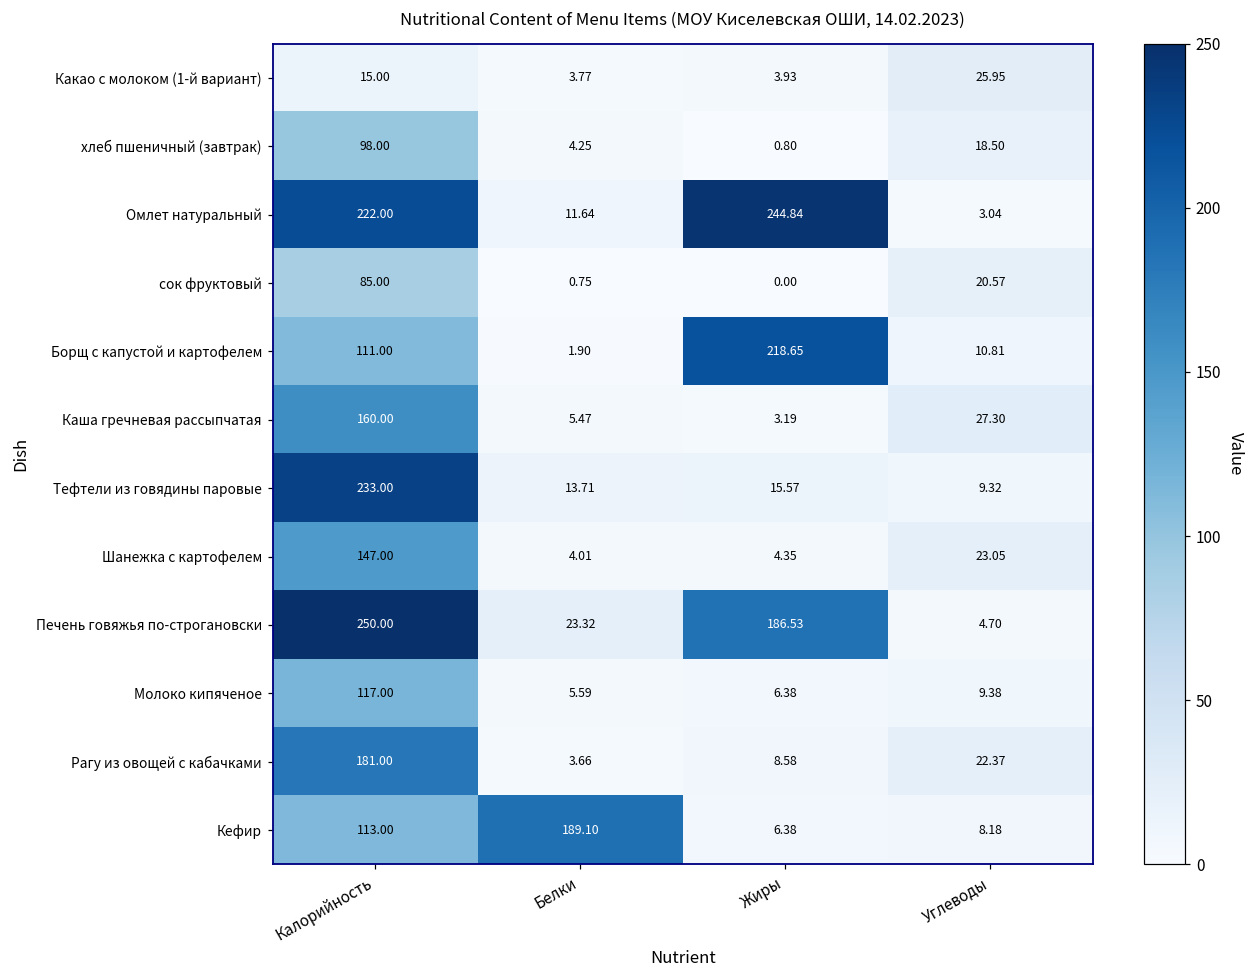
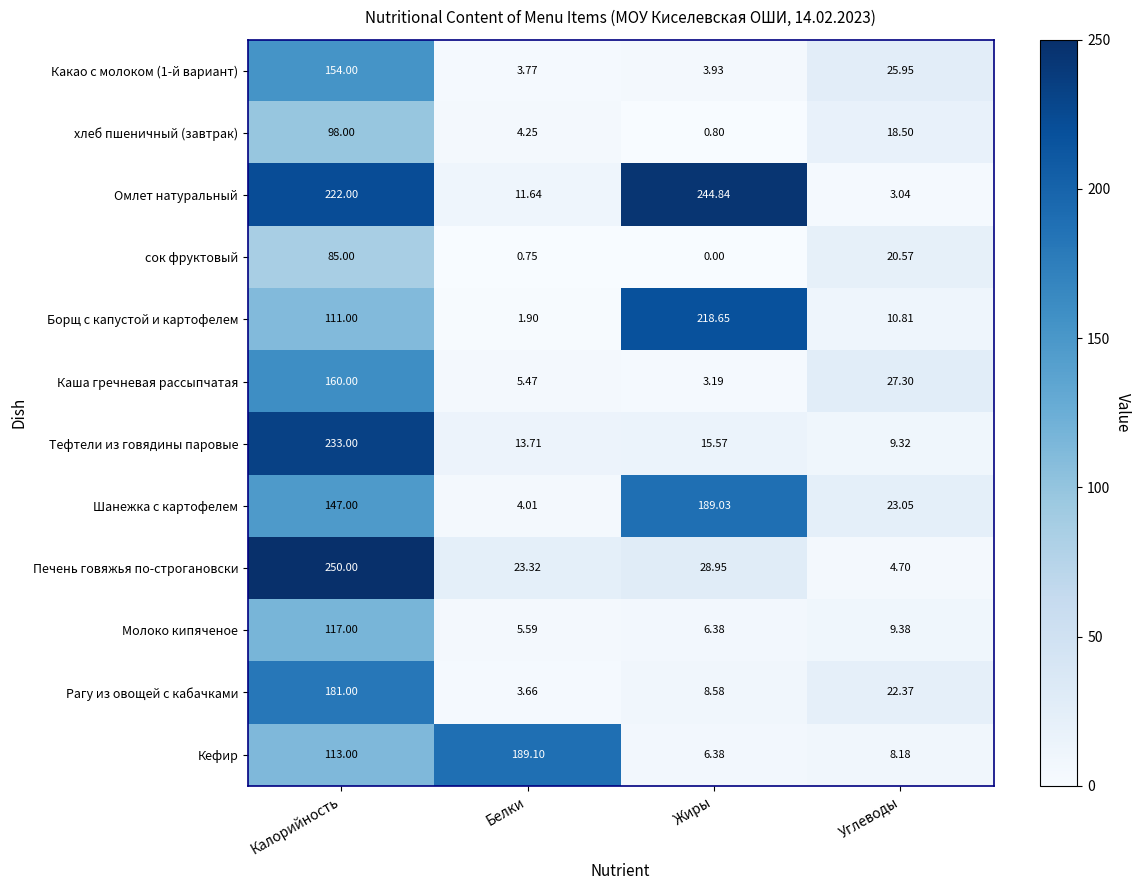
  {
    "Какао с молоком (1-й вариант)": {
-     "Калорийность": 15.00,
+     "Калорийность": 154.00,
      "Белки": 3.77,
      "Жиры": 3.93,
      "Углеводы": 25.95
    },
    "хлеб пшеничный (завтрак)": {
      "Калорийность": 98.00,
      "Белки": 4.25,
      "Жиры": 0.80,
      "Углеводы": 18.50
    },
    "Омлет натуральный": {
      "Калорийность": 222.00,
      "Белки": 11.64,
      "Жиры": 244.84,
      "Углеводы": 3.04
    },
    "сок фруктовый": {
      "Калорийность": 85.00,
      "Белки": 0.75,
      "Жиры": 0.00,
      "Углеводы": 20.57
    },
    "Борщ с капустой и картофелем": {
      "Калорийность": 111.00,
      "Белки": 1.90,
      "Жиры": 218.65,
      "Углеводы": 10.81
    },
    "Каша гречневая рассыпчатая": {
      "Калорийность": 160.00,
      "Белки": 5.47,
      "Жиры": 3.19,
      "Углеводы": 27.30
    },
    "Тефтели из говядины паровые": {
      "Калорийность": 233.00,
      "Белки": 13.71,
      "Жиры": 15.57,
      "Углеводы": 9.32
    },
    "Шанежка с картофелем": {
      "Калорийность": 147.00,
      "Белки": 4.01,
-     "Жиры": 4.35,
+     "Жиры": 189.03,
      "Углеводы": 23.05
    },
    "Печень говяжья по-строгановски": {
      "Калорийность": 250.00,
      "Белки": 23.32,
-     "Жиры": 186.53,
+     "Жиры": 28.95,
      "Углеводы": 4.70
    },
    "Молоко кипяченое": {
      "Калорийность": 117.00,
      "Белки": 5.59,
      "Жиры": 6.38,
      "Углеводы": 9.38
    },
    "Рагу из овощей с кабачками": {
      "Калорийность": 181.00,
      "Белки": 3.66,
      "Жиры": 8.58,
      "Углеводы": 22.37
    },
    "Кефир": {
      "Калорийность": 113.00,
      "Белки": 189.10,
      "Жиры": 6.38,
      "Углеводы": 8.18
    }
  }
